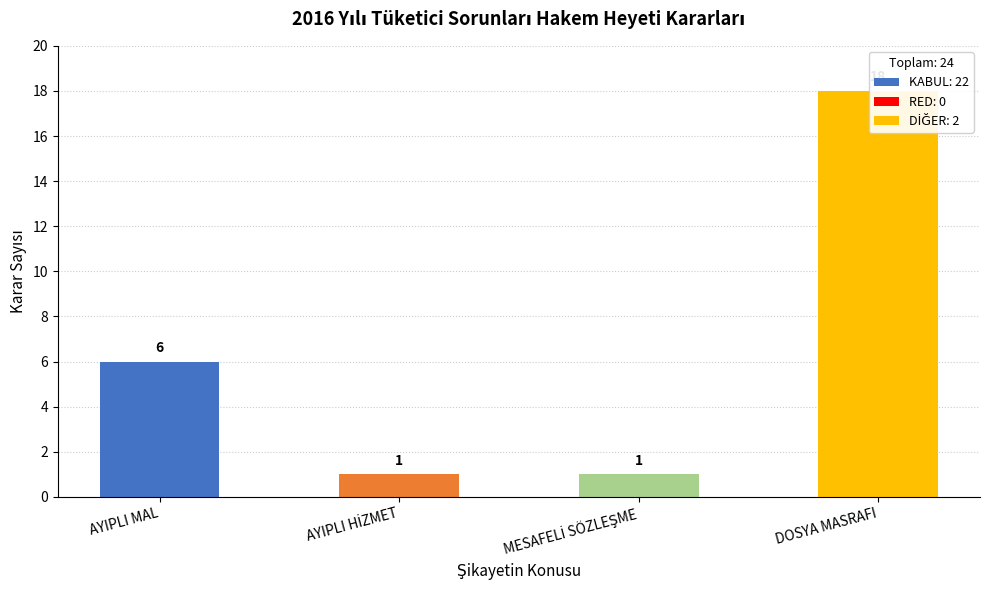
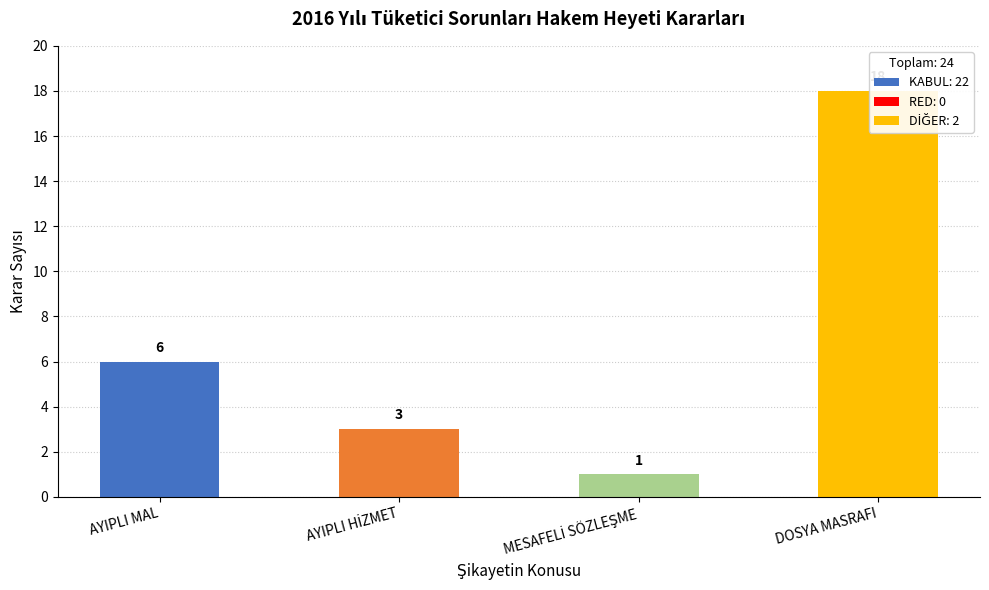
  {
    "AYIPLI MAL": 6,
-   "AYIPLI HİZMET": 1,
+   "AYIPLI HİZMET": 3,
    "MESAFELİ SÖZLEŞME": 1
  }
